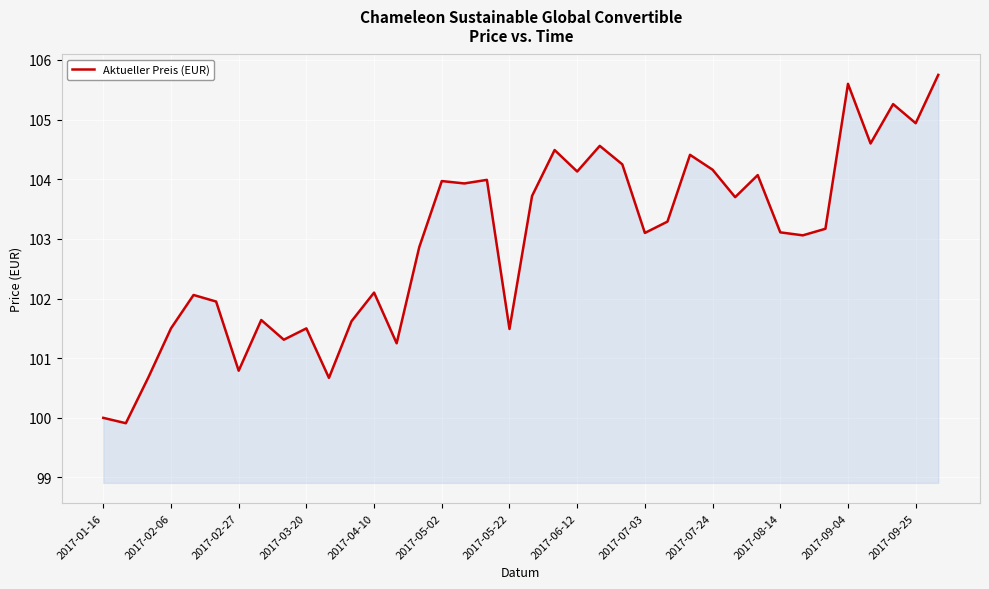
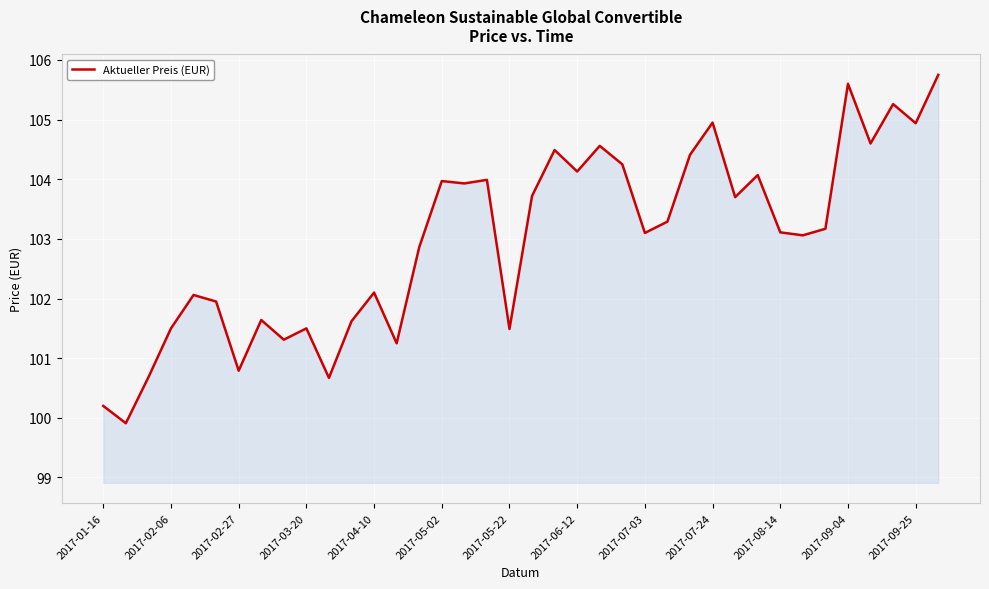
  {
-   "2017-01-16": 100.0,
+   "2017-01-16": 100.2,
    "2017-02-06": 101.5,
    "2017-02-27": 100.8,
    "2017-03-20": 101.5,
    "2017-04-10": 102.1,
    "2017-05-02": 104.0,
    "2017-05-22": 101.5,
    "2017-06-12": 104.1,
    "2017-07-03": 103.1,
-   "2017-07-24": 104.2,
+   "2017-07-24": 105.0,
    "2017-08-14": 103.1,
    "2017-09-04": 105.6,
    "2017-09-25": 104.9
  }
